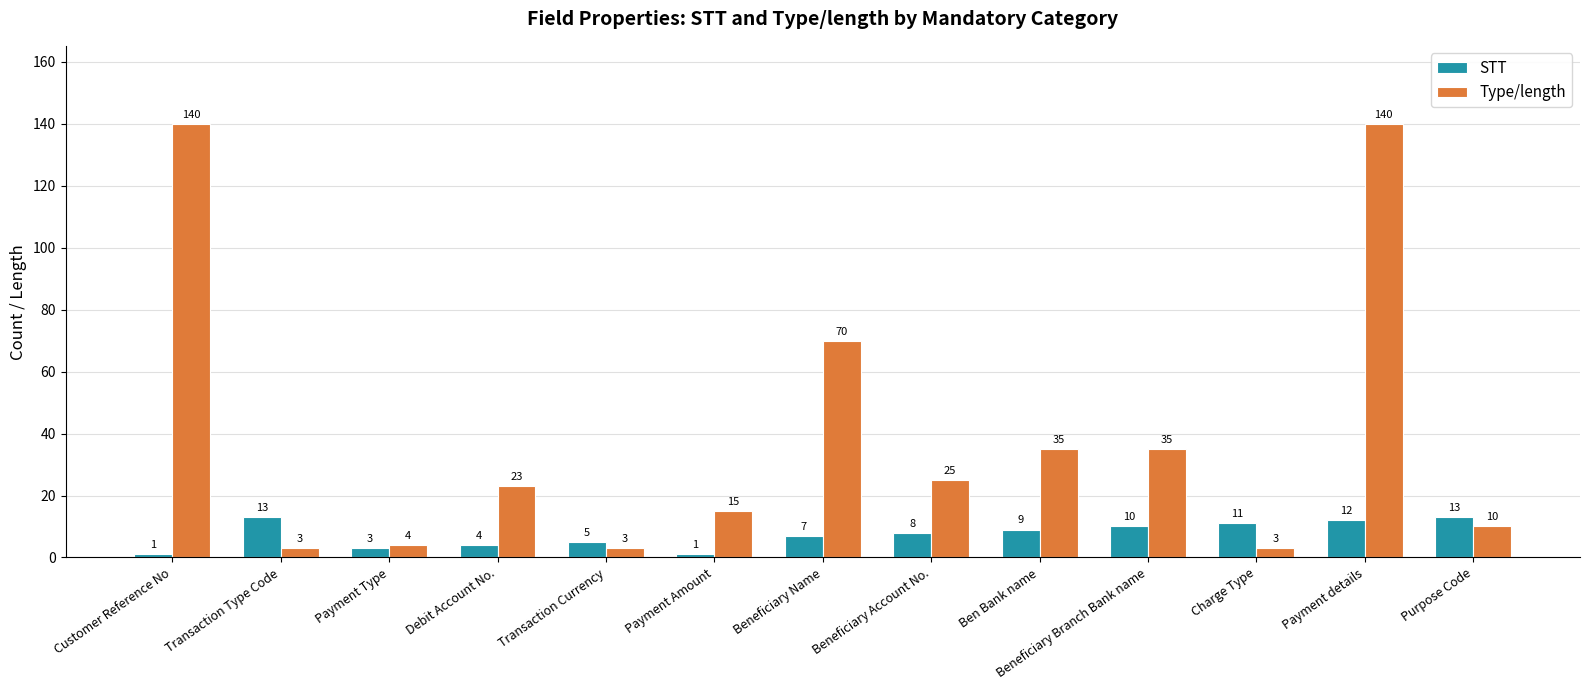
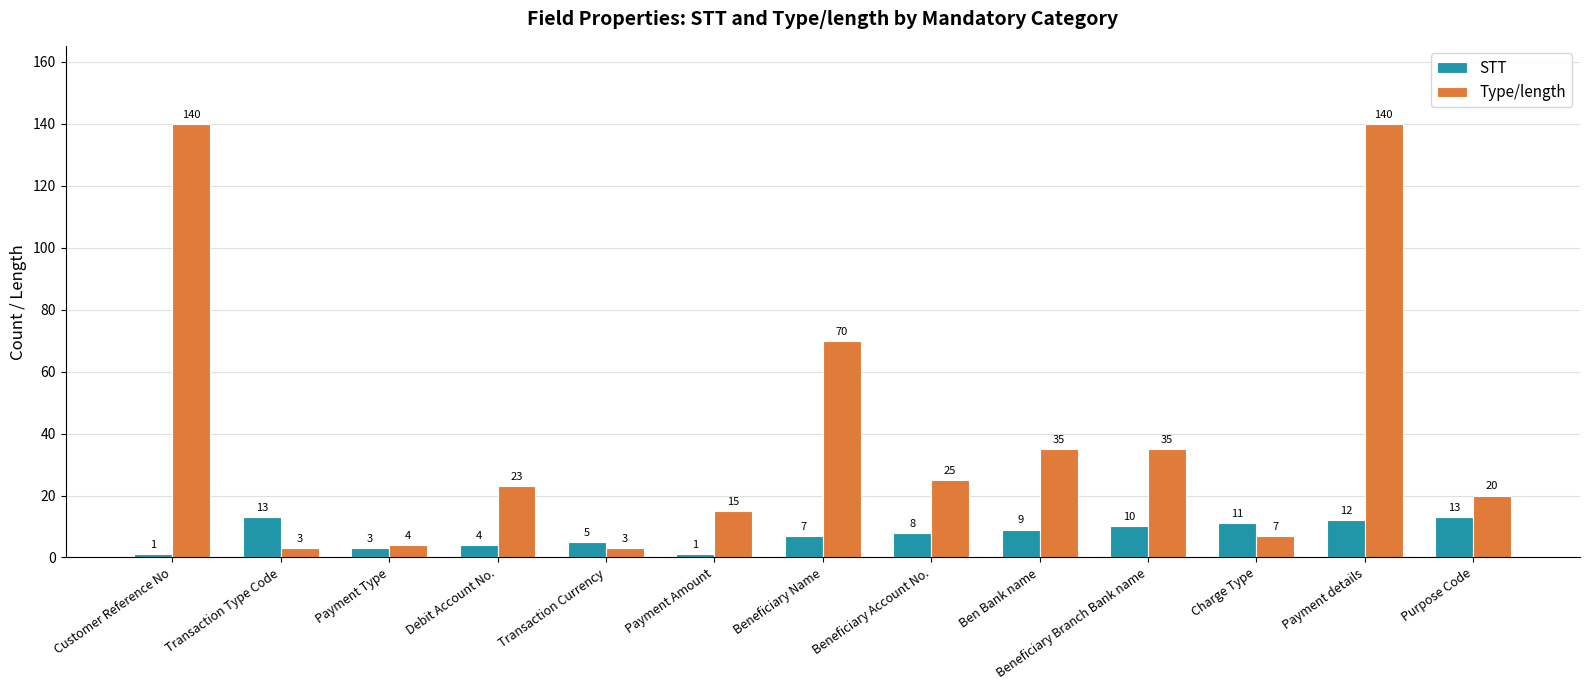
  {
    "STT": {
      "Customer Reference No": 1,
      "Transaction Type Code": 13,
      "Payment Type": 3,
      "Debit Account No.": 4,
      "Transaction Currency": 5,
      "Payment Amount": 1,
      "Beneficiary Name": 7,
      "Beneficiary Account No.": 8,
      "Ben Bank name": 9,
      "Beneficiary Branch Bank name": 10,
      "Charge Type": 11,
      "Payment details": 12,
      "Purpose Code": 13
    },
    "Type/length": {
      "Customer Reference No": 140,
      "Transaction Type Code": 3,
      "Payment Type": 4,
      "Debit Account No.": 23,
      "Transaction Currency": 3,
      "Payment Amount": 15,
      "Beneficiary Name": 70,
      "Beneficiary Account No.": 25,
      "Ben Bank name": 35,
      "Beneficiary Branch Bank name": 35,
-     "Charge Type": 3,
+     "Charge Type": 7,
      "Payment details": 140,
-     "Purpose Code": 10
+     "Purpose Code": 20
    }
  }
